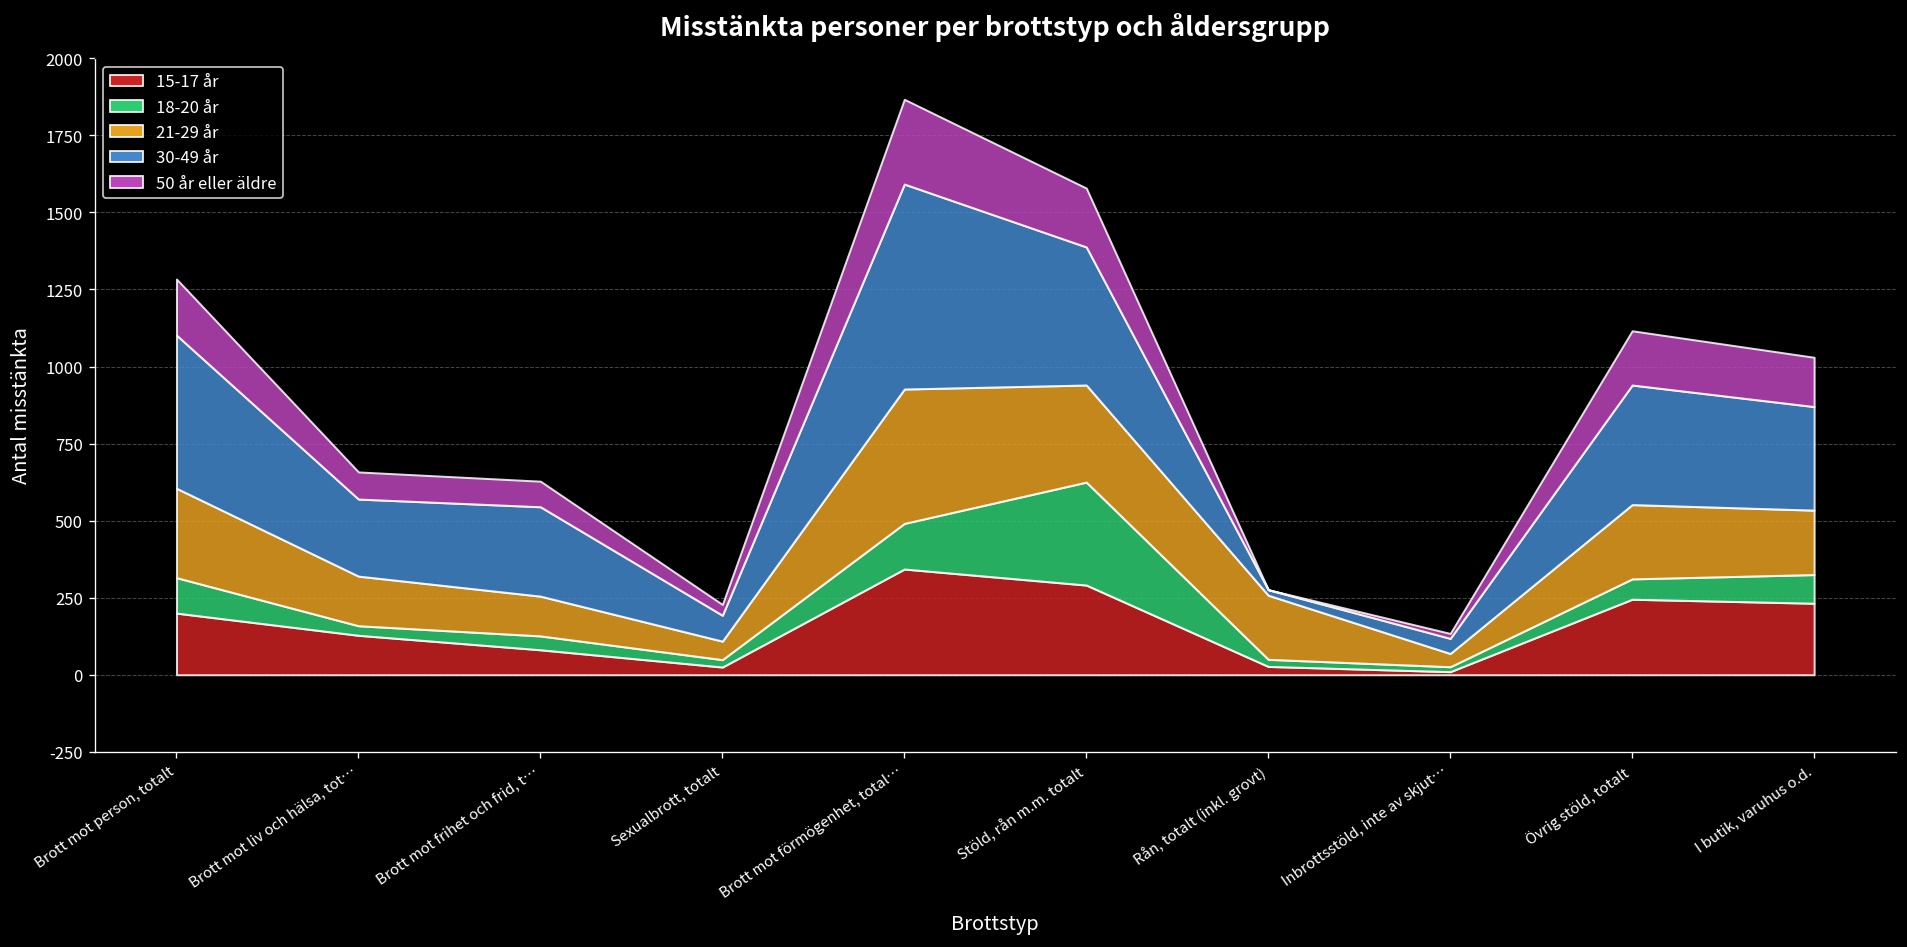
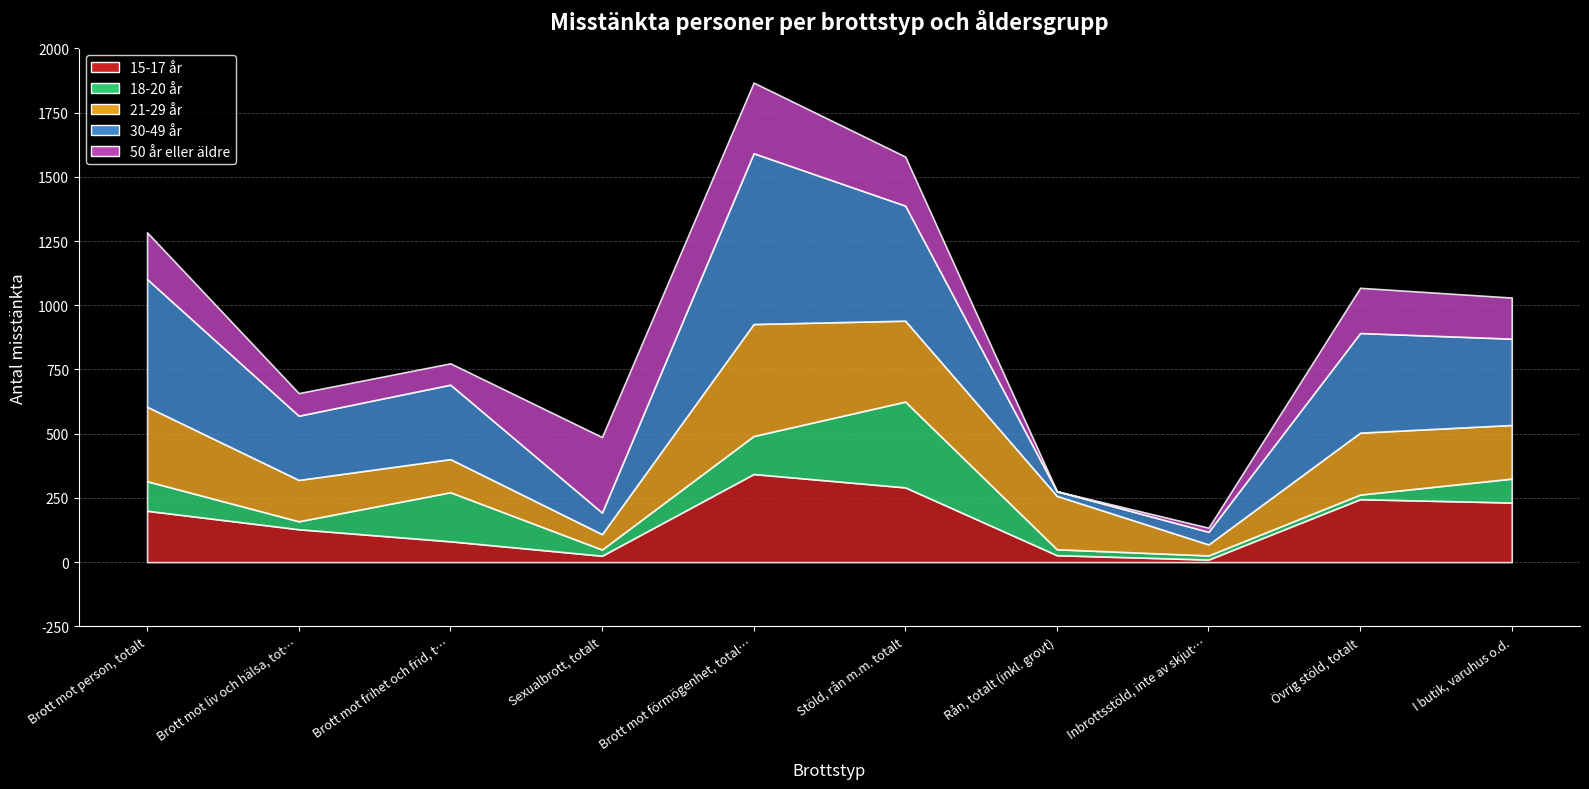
  {
    "15-17 år": {
      "Brott mot person, totalt": 200,
      "Brott mot liv och hälsa, tot…": 130,
      "Brott mot frihet och frid, t…": 80,
      "Sexualbrott, totalt": 30,
      "Brott mot förmögenhet, total…": 340,
      "Stöld, rån m.m. totalt": 290,
      "Rån, totalt (inkl. grovt)": 30,
      "Inbrottsstöld, inte av skjut…": 10,
      "Övrig stöld, totalt": 250,
      "I butik, varuhus o.d.": 230
    },
    "18-20 år": {
      "Brott mot person, totalt": 120,
      "Brott mot liv och hälsa, tot…": 30,
-     "Brott mot frihet och frid, t…": 50,
+     "Brott mot frihet och frid, t…": 190,
      "Sexualbrott, totalt": 20,
      "Brott mot förmögenhet, total…": 150,
      "Stöld, rån m.m. totalt": 330,
      "Rån, totalt (inkl. grovt)": 20,
      "Inbrottsstöld, inte av skjut…": 20,
-     "Övrig stöld, totalt": 70,
+     "Övrig stöld, totalt": 20,
      "I butik, varuhus o.d.": 90
    },
    "21-29 år": {
      "Brott mot person, totalt": 290,
      "Brott mot liv och hälsa, tot…": 160,
      "Brott mot frihet och frid, t…": 130,
      "Sexualbrott, totalt": 60,
      "Brott mot förmögenhet, total…": 440,
      "Stöld, rån m.m. totalt": 320,
      "Rån, totalt (inkl. grovt)": 210,
      "Inbrottsstöld, inte av skjut…": 40,
      "Övrig stöld, totalt": 240,
      "I butik, varuhus o.d.": 210
    },
    "30-49 år": {
      "Brott mot person, totalt": 500,
      "Brott mot liv och hälsa, tot…": 250,
      "Brott mot frihet och frid, t…": 290,
      "Sexualbrott, totalt": 80,
      "Brott mot förmögenhet, total…": 670,
      "Stöld, rån m.m. totalt": 450,
      "Inbrottsstöld, inte av skjut…": 50,
      "Övrig stöld, totalt": 390,
      "I butik, varuhus o.d.": 340
    },
    "50 år eller äldre": {
      "Brott mot person, totalt": 180,
      "Brott mot liv och hälsa, tot…": 90,
      "Brott mot frihet och frid, t…": 80,
-     "Sexualbrott, totalt": 40,
+     "Sexualbrott, totalt": 290,
      "Brott mot förmögenhet, total…": 280,
      "Stöld, rån m.m. totalt": 190,
      "Inbrottsstöld, inte av skjut…": 20,
      "Övrig stöld, totalt": 180,
      "I butik, varuhus o.d.": 160
    }
  }
